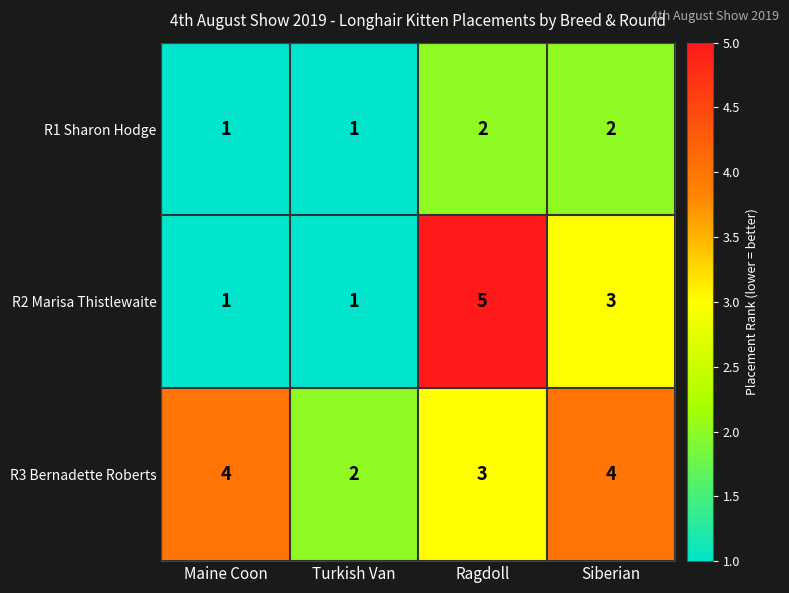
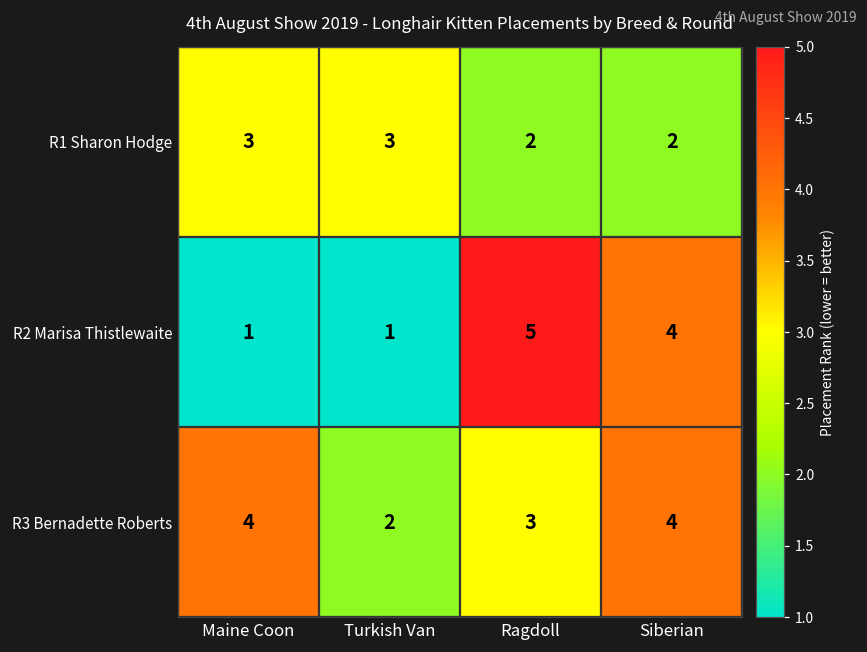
  {
    "R1 Sharon Hodge": {
-     "Maine Coon": 1,
-     "Turkish Van": 1,
+     "Maine Coon": 3,
+     "Turkish Van": 3,
      "Ragdoll": 2,
      "Siberian": 2
    },
    "R2 Marisa Thistlewaite": {
      "Maine Coon": 1,
      "Turkish Van": 1,
      "Ragdoll": 5,
-     "Siberian": 3
+     "Siberian": 4
    },
    "R3 Bernadette Roberts": {
      "Maine Coon": 4,
      "Turkish Van": 2,
      "Ragdoll": 3,
      "Siberian": 4
    }
  }
